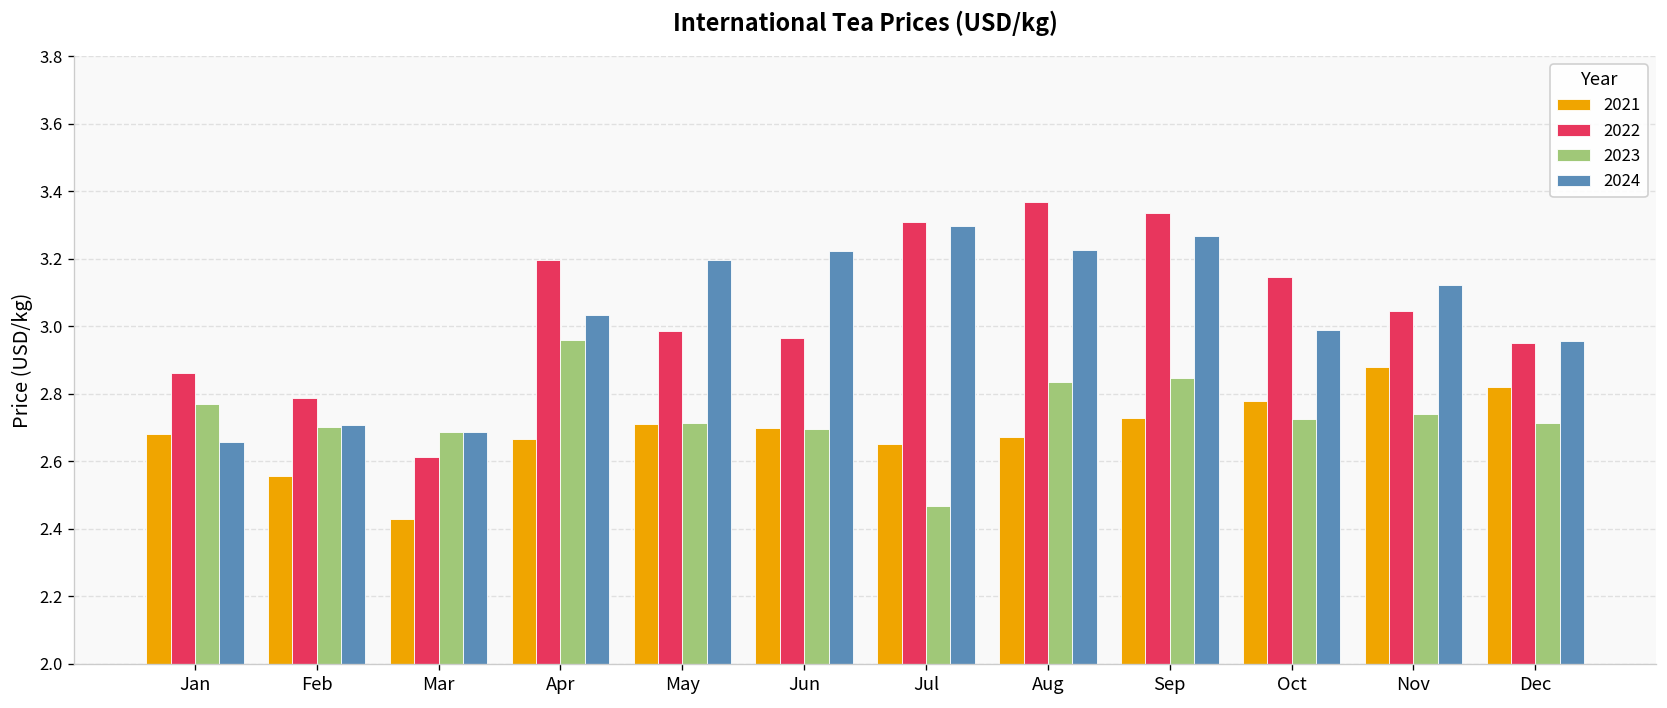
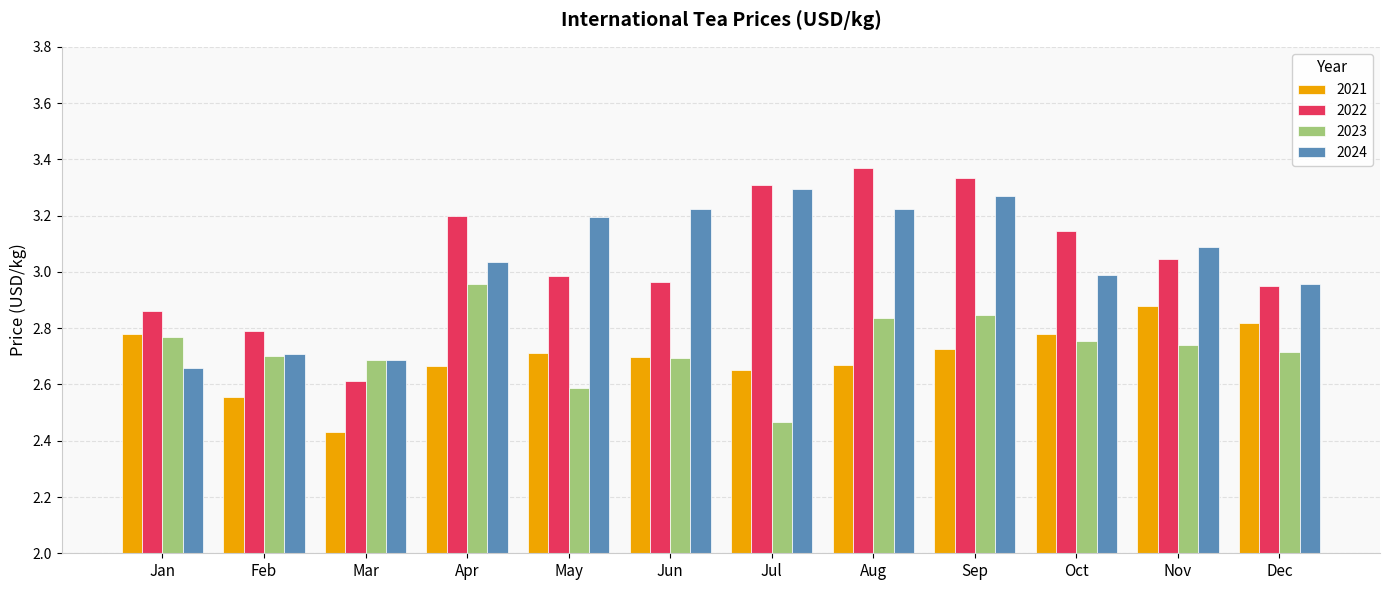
  {
    "2021": {
-     "Jan": 2.68,
+     "Jan": 2.78,
      "Feb": 2.56,
      "Mar": 2.43,
      "Apr": 2.67,
      "May": 2.71,
      "Jun": 2.70,
      "Jul": 2.65,
      "Aug": 2.67,
      "Sep": 2.73,
      "Oct": 2.78,
      "Nov": 2.88,
      "Dec": 2.82
    },
    "2022": {
      "Jan": 2.86,
      "Feb": 2.79,
      "Mar": 2.61,
      "Apr": 3.20,
      "May": 2.99,
      "Jun": 2.96,
      "Jul": 3.31,
      "Aug": 3.37,
      "Sep": 3.33,
      "Oct": 3.15,
      "Nov": 3.05,
      "Dec": 2.95
    },
    "2023": {
      "Jan": 2.77,
      "Feb": 2.70,
      "Mar": 2.69,
      "Apr": 2.96,
-     "May": 2.71,
+     "May": 2.59,
      "Jun": 2.69,
      "Jul": 2.47,
      "Aug": 2.83,
      "Sep": 2.85,
-     "Oct": 2.73,
+     "Oct": 2.76,
      "Nov": 2.74,
      "Dec": 2.71
    },
    "2024": {
      "Jan": 2.66,
      "Feb": 2.71,
      "Mar": 2.69,
      "Apr": 3.03,
      "May": 3.20,
      "Jun": 3.22,
      "Jul": 3.30,
      "Aug": 3.22,
      "Sep": 3.27,
      "Oct": 2.99,
-     "Nov": 3.12,
+     "Nov": 3.09,
      "Dec": 2.96
    }
  }
